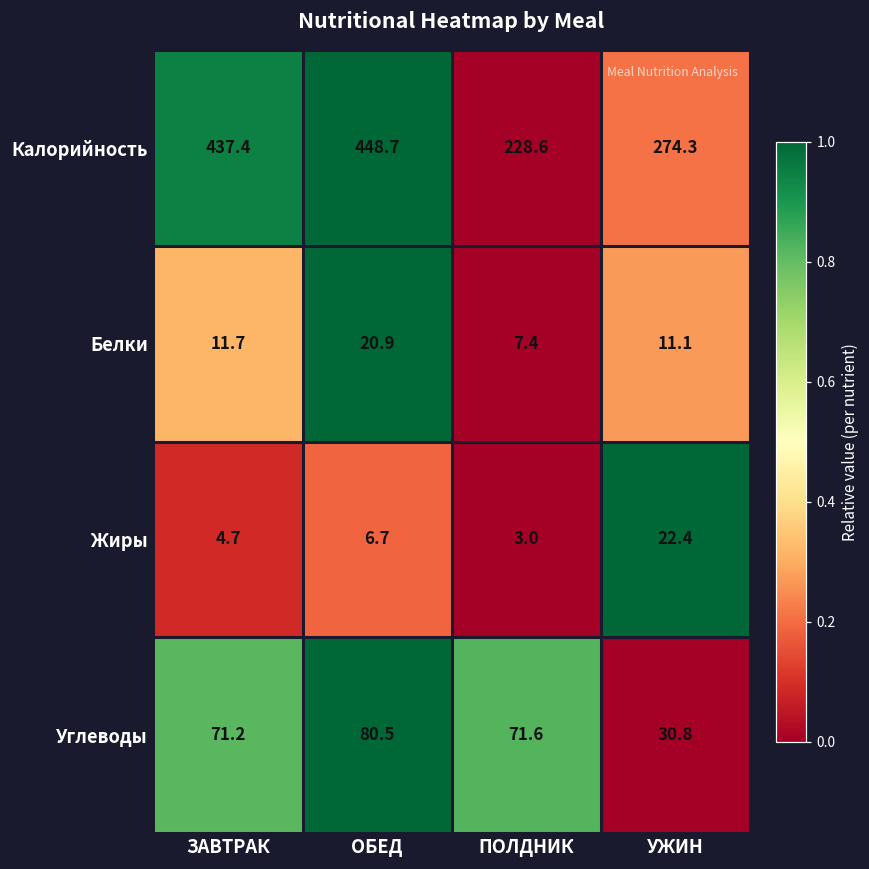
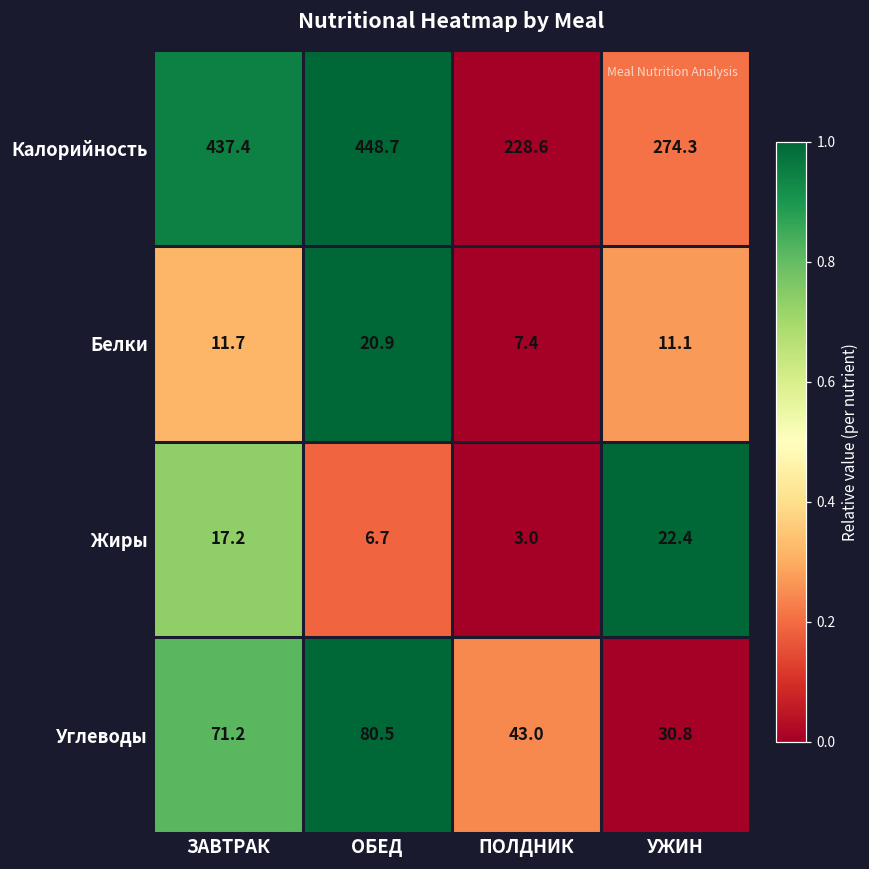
  {
    "Калорийность": {
      "ЗАВТРАК": 437.4,
      "ОБЕД": 448.7,
      "ПОЛДНИК": 228.6
    },
    "Белки": {
      "ЗАВТРАК": 11.7,
      "ОБЕД": 20.9,
      "ПОЛДНИК": 7.4,
      "УЖИН": 11.1
    },
    "Жиры": {
-     "ЗАВТРАК": 4.7,
+     "ЗАВТРАК": 17.2,
      "ОБЕД": 6.7,
      "ПОЛДНИК": 3.0,
      "УЖИН": 22.4
    },
    "Углеводы": {
      "ЗАВТРАК": 71.2,
      "ОБЕД": 80.5,
-     "ПОЛДНИК": 71.6,
+     "ПОЛДНИК": 43.0,
      "УЖИН": 30.8
    }
  }
